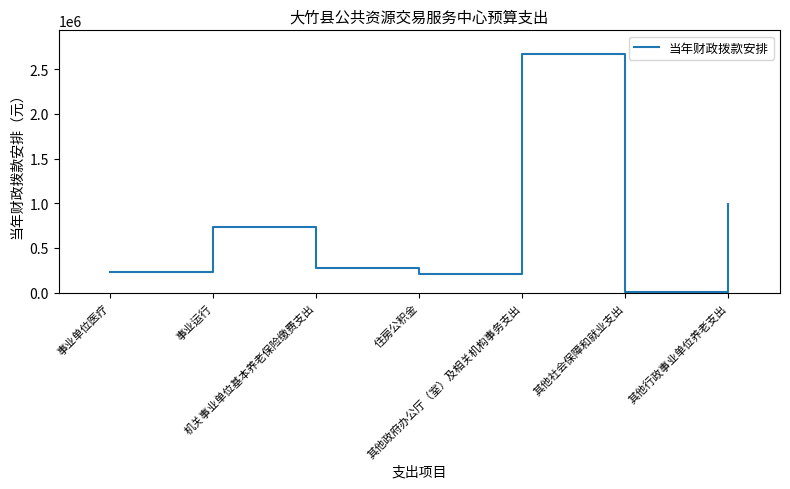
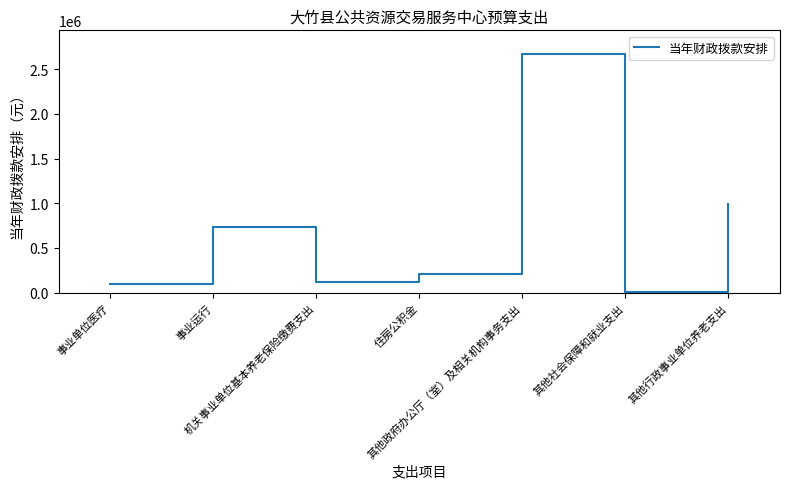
  {
-   "事业单位医疗": 200000,
+   "事业单位医疗": 100000,
    "事业运行": 700000,
-   "机关事业单位基本养老保险缴费支出": 300000,
+   "机关事业单位基本养老保险缴费支出": 100000,
    "住房公积金": 200000,
    "其他政府办公厅（室）及相关机构事务支出": 2700000,
    "其他社会保障和就业支出": 0,
    "其他行政事业单位养老支出": 1000000
  }
